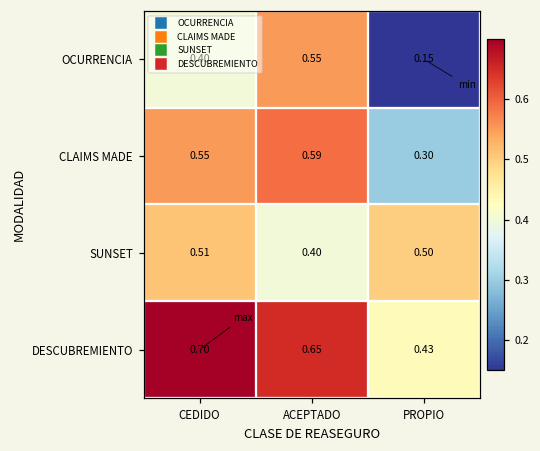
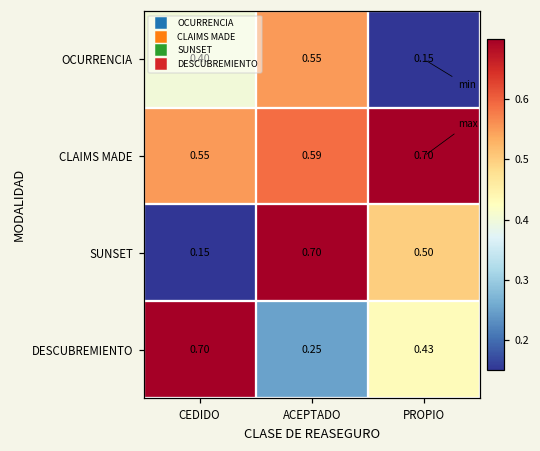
  {
    "OCURRENCIA": {
      "ACEPTADO": 0.55
    },
    "CLAIMS MADE": {
      "CEDIDO": 0.55,
      "ACEPTADO": 0.59,
-     "PROPIO": 0.30
+     "PROPIO": 0.70
    },
    "SUNSET": {
-     "CEDIDO": 0.51,
-     "ACEPTADO": 0.40,
+     "CEDIDO": 0.15,
+     "ACEPTADO": 0.70,
      "PROPIO": 0.50
    },
    "DESCUBREMIENTO": {
      "CEDIDO": 0.70,
-     "ACEPTADO": 0.65,
+     "ACEPTADO": 0.25,
      "PROPIO": 0.43
    }
  }
